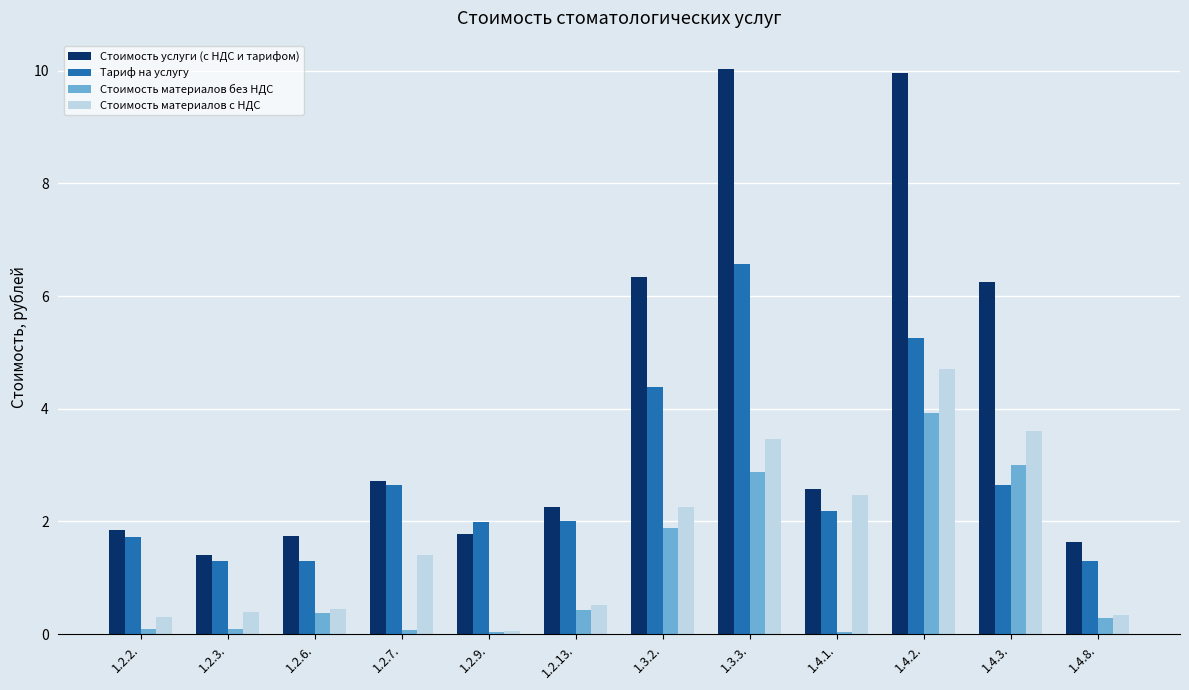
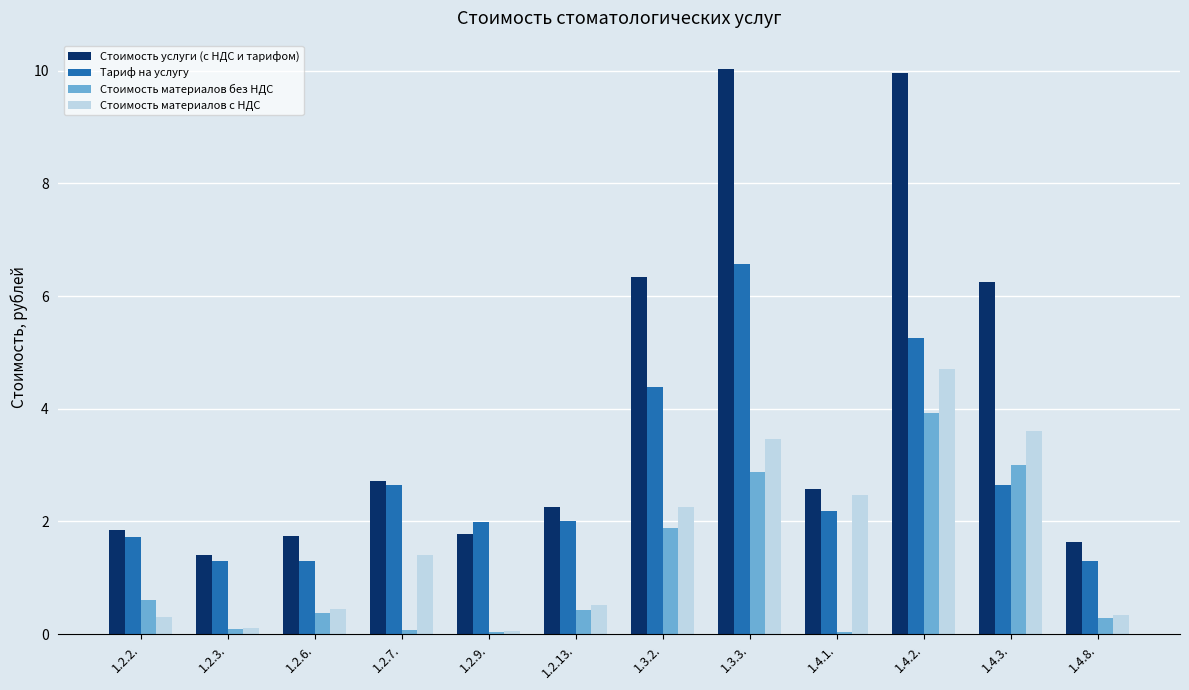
  {
    "Стоимость услуги (с НДС и тарифом)": {
      "1.2.2.": 1.8,
      "1.2.3.": 1.4,
      "1.2.6.": 1.7,
      "1.2.7.": 2.7,
      "1.2.9.": 1.8,
      "1.2.13.": 2.3,
      "1.3.2.": 6.3,
      "1.3.3.": 10.0,
      "1.4.1.": 2.6,
      "1.4.2.": 10.0,
      "1.4.3.": 6.2,
      "1.4.8.": 1.6
    },
    "Тариф на услугу": {
      "1.2.2.": 1.7,
      "1.2.3.": 1.3,
      "1.2.6.": 1.3,
      "1.2.7.": 2.6,
      "1.2.9.": 2.0,
      "1.2.13.": 2.0,
      "1.3.2.": 4.4,
      "1.3.3.": 6.6,
      "1.4.1.": 2.2,
      "1.4.2.": 5.3,
      "1.4.3.": 2.6,
      "1.4.8.": 1.3
    },
    "Стоимость материалов без НДС": {
-     "1.2.2.": 0.1,
+     "1.2.2.": 0.6,
      "1.2.3.": 0.1,
      "1.2.6.": 0.4,
      "1.2.7.": 0.1,
      "1.2.13.": 0.4,
      "1.3.2.": 1.9,
      "1.3.3.": 2.9,
      "1.4.2.": 3.9,
      "1.4.3.": 3.0,
      "1.4.8.": 0.3
    },
    "Стоимость материалов с НДС": {
      "1.2.2.": 0.3,
-     "1.2.3.": 0.4,
+     "1.2.3.": 0.1,
      "1.2.6.": 0.4,
      "1.2.7.": 1.4,
      "1.2.9.": 0.1,
      "1.2.13.": 0.5,
      "1.3.2.": 2.3,
      "1.3.3.": 3.5,
      "1.4.1.": 2.5,
      "1.4.2.": 4.7,
      "1.4.3.": 3.6,
      "1.4.8.": 0.3
    }
  }
